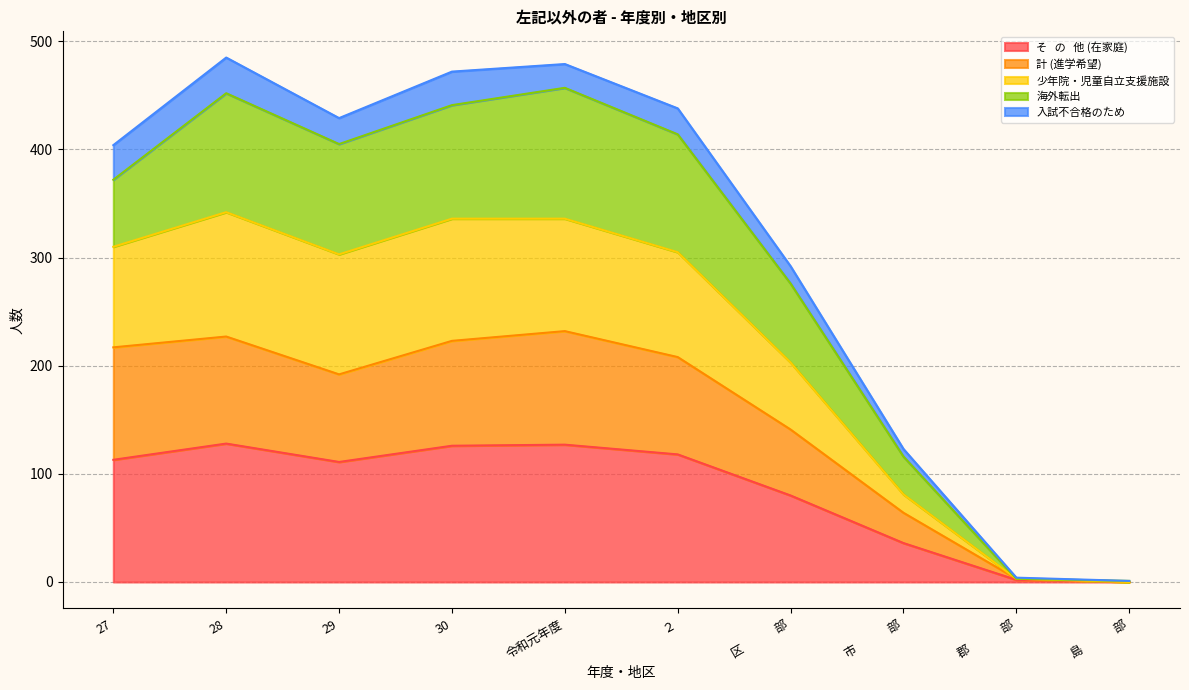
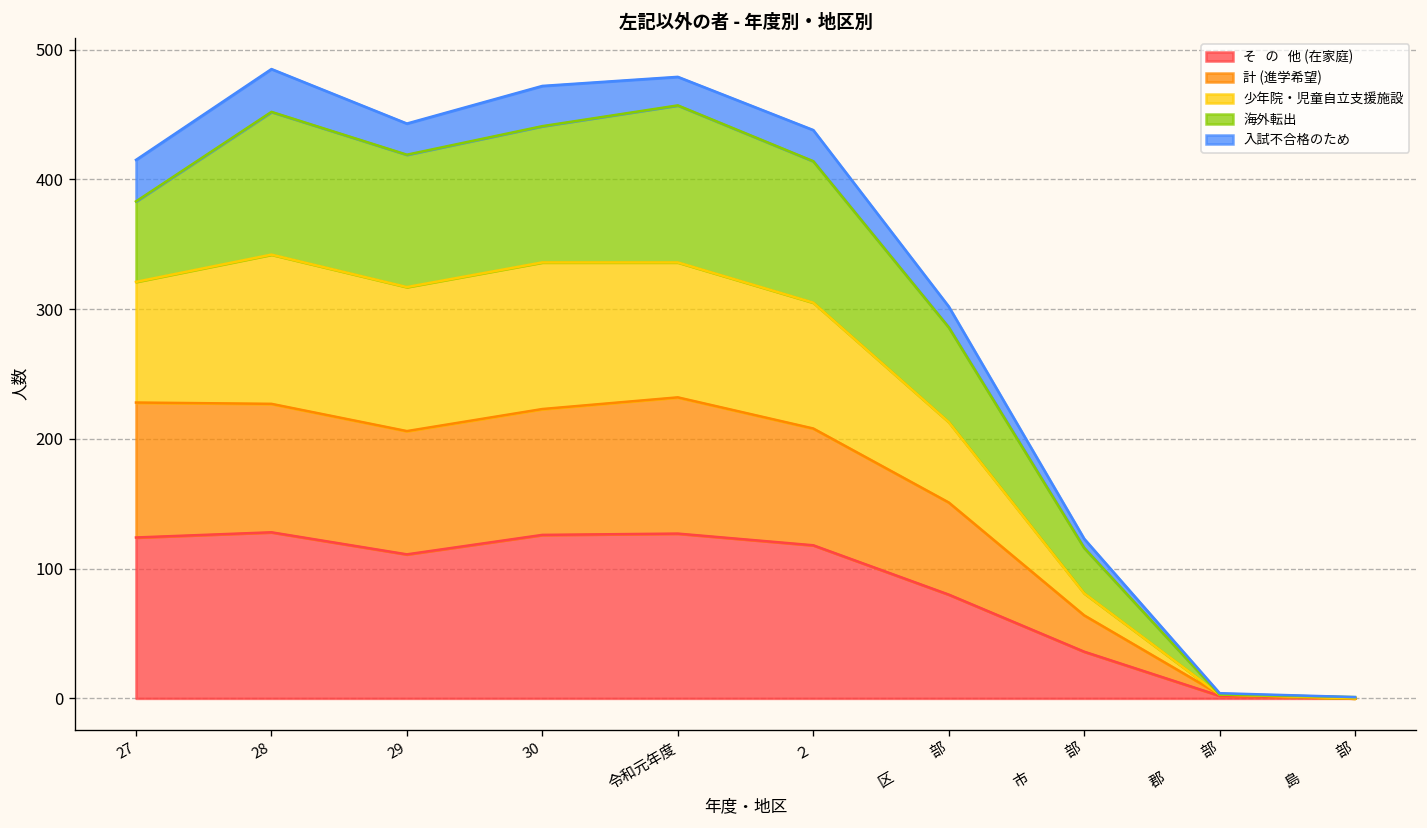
  {
    "そ の 他 (在家庭)": {
-     "27": 113,
+     "27": 124,
      "28": 128,
      "29": 111,
      "30": 126,
      "令和元年度": 127,
      "２": 118,
      "区 部": 80,
      "市 部": 36
    },
    "計 (進学希望)": {
      "27": 104,
      "28": 99,
-     "29": 81,
+     "29": 95,
      "30": 97,
      "令和元年度": 105,
      "２": 90,
-     "区 部": 61,
+     "区 部": 71,
      "市 部": 28
    },
    "少年院・児童自立支援施設": {
      "27": 93,
      "28": 115,
      "29": 111,
      "30": 113,
      "令和元年度": 104,
      "２": 97,
      "区 部": 62,
      "市 部": 17
    },
    "海外転出": {
      "27": 62,
      "28": 110,
      "29": 102,
      "30": 105,
      "令和元年度": 121,
      "２": 109,
      "区 部": 73,
      "市 部": 35
    },
    "入試不合格のため": {
      "27": 32,
      "28": 33,
      "29": 24,
      "30": 31,
      "令和元年度": 22,
      "２": 24,
      "区 部": 16,
      "市 部": 7
    }
  }
